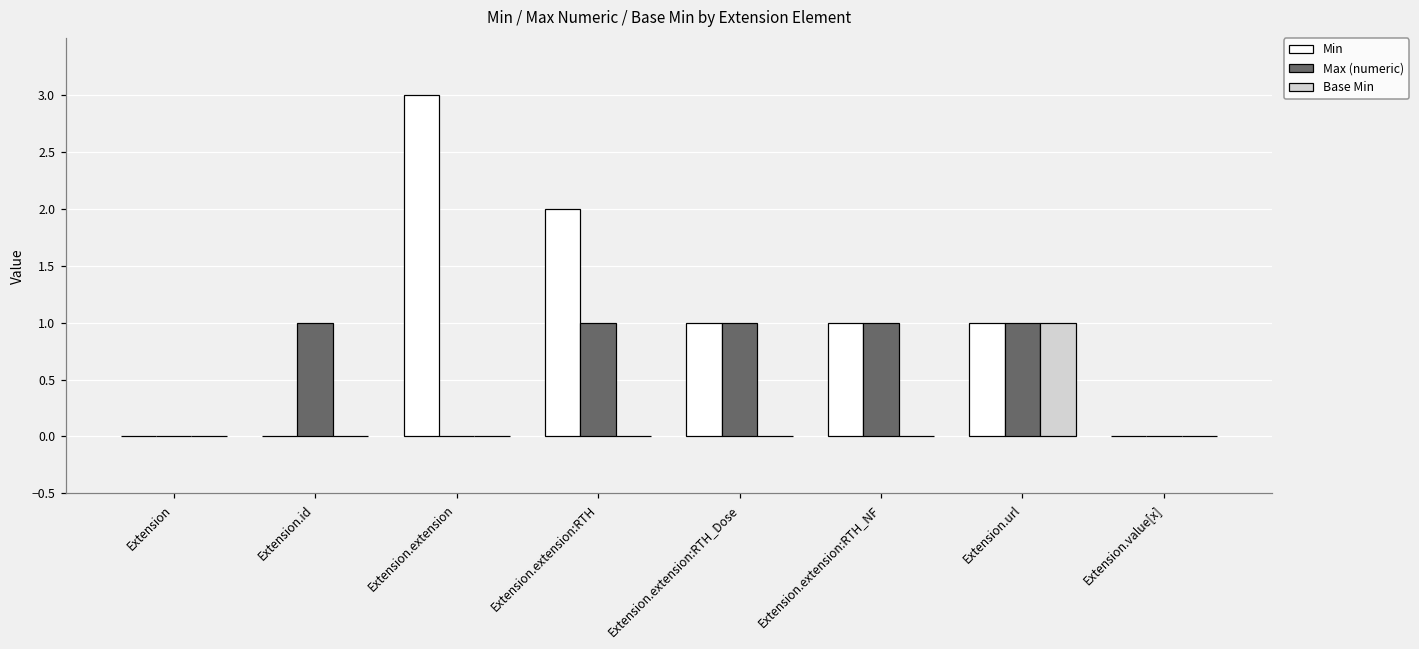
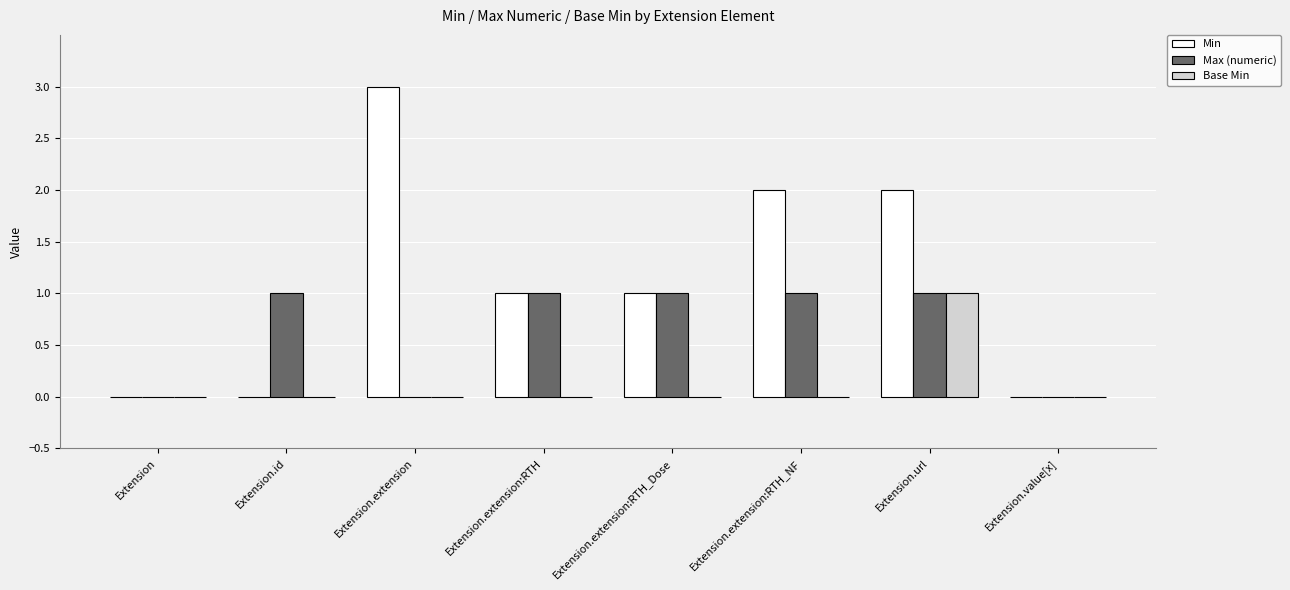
  {
    "Min": {
      "Extension": 0,
      "Extension.id": 0,
      "Extension.extension": 3,
-     "Extension.extension:RTH": 2,
+     "Extension.extension:RTH": 1,
      "Extension.extension:RTH_Dose": 1,
-     "Extension.extension:RTH_NF": 1,
-     "Extension.url": 1,
+     "Extension.extension:RTH_NF": 2,
+     "Extension.url": 2,
      "Extension.value[x]": 0
    },
    "Max (numeric)": {
      "Extension": 0,
      "Extension.id": 1,
      "Extension.extension": 0,
      "Extension.extension:RTH": 1,
      "Extension.extension:RTH_Dose": 1,
      "Extension.extension:RTH_NF": 1,
      "Extension.url": 1,
      "Extension.value[x]": 0
    },
    "Base Min": {
      "Extension": 0,
      "Extension.id": 0,
      "Extension.extension": 0,
      "Extension.extension:RTH": 0,
      "Extension.extension:RTH_Dose": 0,
      "Extension.extension:RTH_NF": 0,
      "Extension.url": 1,
      "Extension.value[x]": 0
    }
  }
